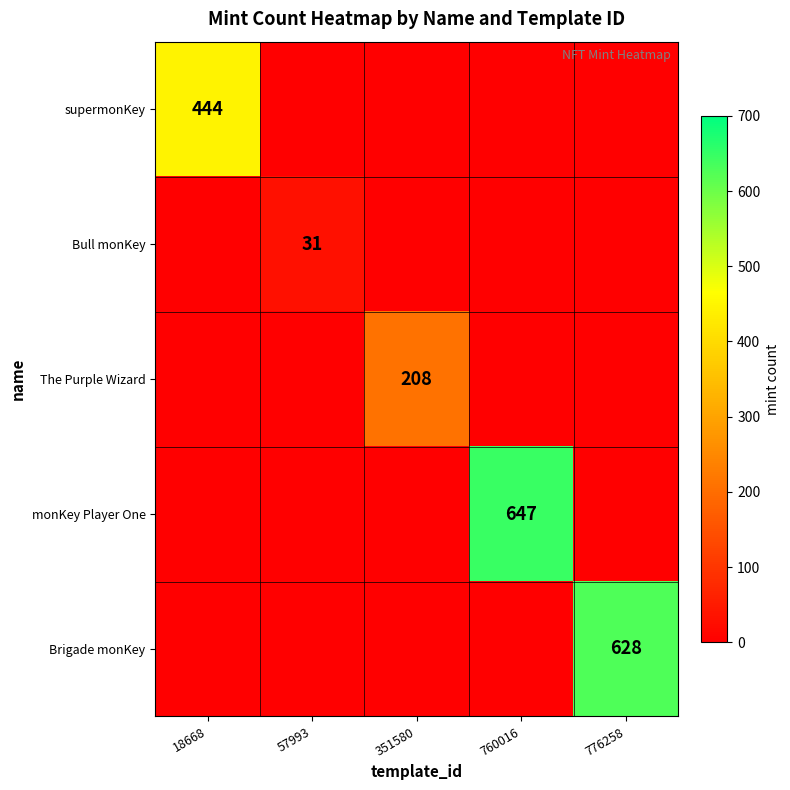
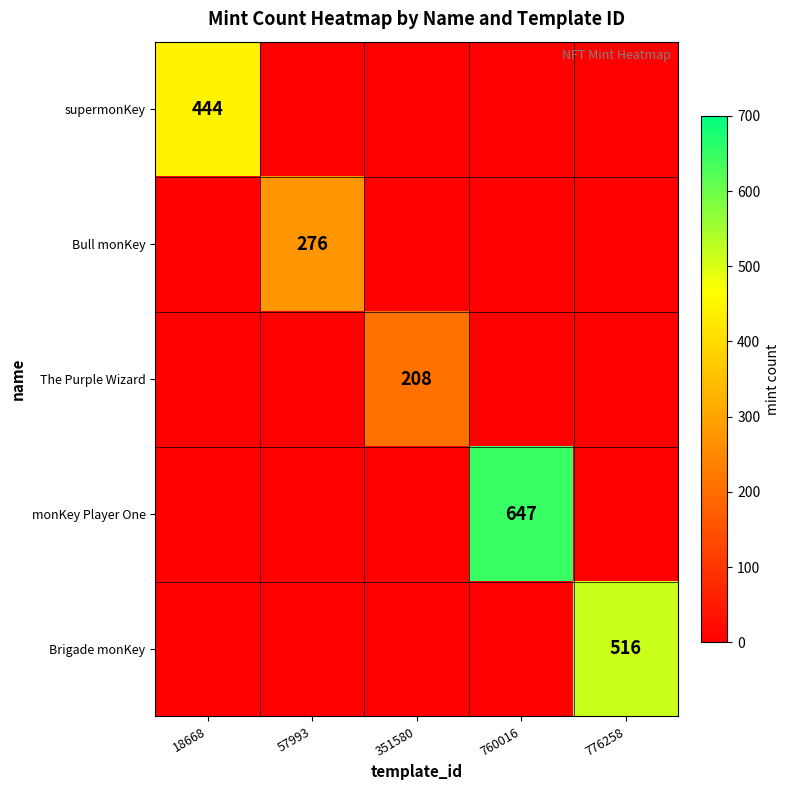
  {
    "supermonKey": {
      "18668": 444
    },
    "Bull monKey": {
-     "57993": 31
+     "57993": 276
    },
    "The Purple Wizard": {
      "351580": 208
    },
    "monKey Player One": {
      "760016": 647
    },
    "Brigade monKey": {
-     "776258": 628
+     "776258": 516
    }
  }
